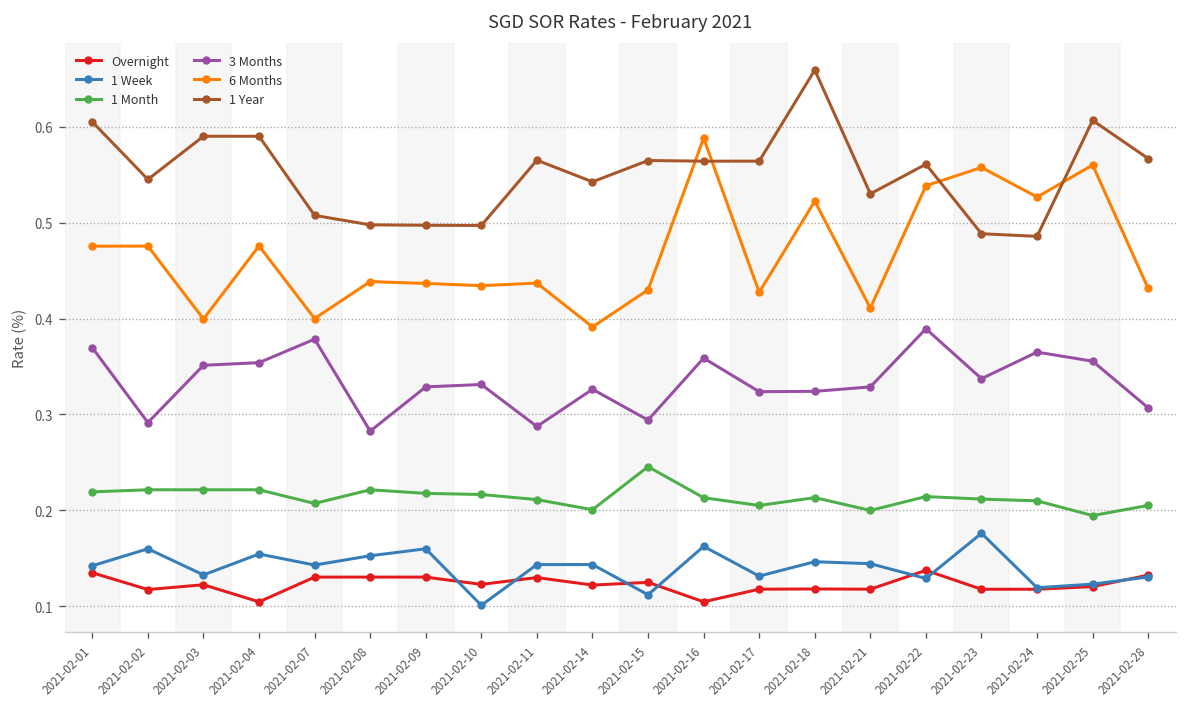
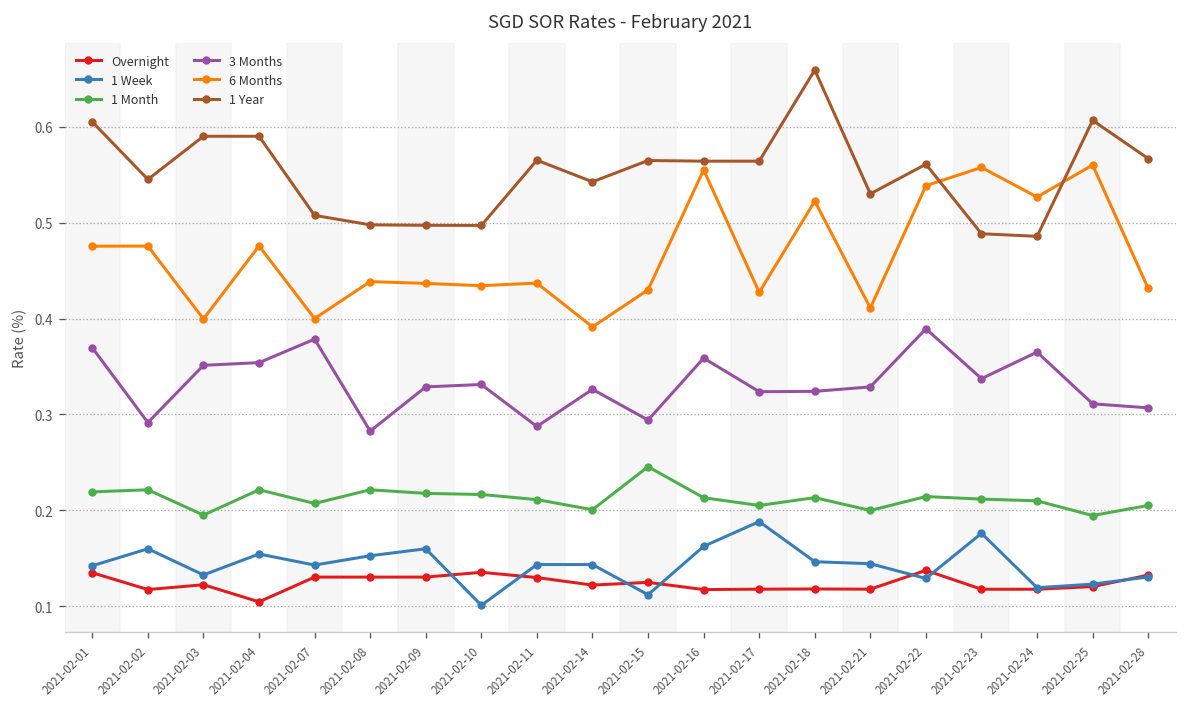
  {
    "Overnight": {
      "2021-02-01": 0.14,
      "2021-02-02": 0.12,
      "2021-02-03": 0.12,
      "2021-02-04": 0.10,
      "2021-02-07": 0.13,
      "2021-02-08": 0.13,
      "2021-02-09": 0.13,
-     "2021-02-10": 0.12,
+     "2021-02-10": 0.14,
      "2021-02-11": 0.13,
      "2021-02-14": 0.12,
      "2021-02-15": 0.13,
-     "2021-02-16": 0.10,
+     "2021-02-16": 0.12,
      "2021-02-17": 0.12,
      "2021-02-18": 0.12,
      "2021-02-21": 0.12,
      "2021-02-22": 0.14,
      "2021-02-23": 0.12
    },
    "1 Week": {
      "2021-02-01": 0.14,
      "2021-02-02": 0.16,
      "2021-02-03": 0.13,
      "2021-02-04": 0.15,
      "2021-02-07": 0.14,
      "2021-02-08": 0.15,
      "2021-02-09": 0.16,
      "2021-02-10": 0.10,
      "2021-02-11": 0.14,
      "2021-02-14": 0.14,
      "2021-02-15": 0.11,
      "2021-02-16": 0.16,
-     "2021-02-17": 0.13,
+     "2021-02-17": 0.19,
      "2021-02-18": 0.15,
      "2021-02-21": 0.14,
      "2021-02-22": 0.13,
      "2021-02-23": 0.18
    },
    "1 Month": {
      "2021-02-01": 0.22,
      "2021-02-02": 0.22,
-     "2021-02-03": 0.22,
+     "2021-02-03": 0.20,
      "2021-02-04": 0.22,
      "2021-02-07": 0.21,
      "2021-02-08": 0.22,
      "2021-02-09": 0.22,
      "2021-02-10": 0.22,
      "2021-02-11": 0.21,
      "2021-02-14": 0.20,
      "2021-02-15": 0.25,
      "2021-02-16": 0.21,
      "2021-02-17": 0.21,
      "2021-02-18": 0.21,
      "2021-02-21": 0.20,
      "2021-02-22": 0.21,
      "2021-02-23": 0.21,
      "2021-02-24": 0.21,
      "2021-02-25": 0.19,
      "2021-02-28": 0.21
    },
    "3 Months": {
      "2021-02-01": 0.37,
      "2021-02-02": 0.29,
      "2021-02-03": 0.35,
      "2021-02-04": 0.35,
      "2021-02-07": 0.38,
      "2021-02-08": 0.28,
      "2021-02-09": 0.33,
      "2021-02-10": 0.33,
      "2021-02-11": 0.29,
      "2021-02-14": 0.33,
      "2021-02-15": 0.29,
      "2021-02-16": 0.36,
      "2021-02-17": 0.32,
      "2021-02-18": 0.32,
      "2021-02-21": 0.33,
      "2021-02-22": 0.39,
      "2021-02-23": 0.34,
      "2021-02-24": 0.37,
-     "2021-02-25": 0.36,
+     "2021-02-25": 0.31,
      "2021-02-28": 0.31
    },
    "6 Months": {
      "2021-02-01": 0.48,
      "2021-02-02": 0.48,
      "2021-02-03": 0.40,
      "2021-02-04": 0.48,
      "2021-02-07": 0.40,
      "2021-02-08": 0.44,
      "2021-02-09": 0.44,
      "2021-02-10": 0.43,
      "2021-02-11": 0.44,
      "2021-02-14": 0.39,
      "2021-02-15": 0.43,
-     "2021-02-16": 0.59,
+     "2021-02-16": 0.56,
      "2021-02-17": 0.43,
      "2021-02-18": 0.52,
      "2021-02-21": 0.41,
      "2021-02-22": 0.54,
      "2021-02-23": 0.56,
      "2021-02-24": 0.53,
      "2021-02-25": 0.56,
      "2021-02-28": 0.43
    },
    "1 Year": {
      "2021-02-01": 0.61,
      "2021-02-02": 0.55,
      "2021-02-03": 0.59,
      "2021-02-04": 0.59,
      "2021-02-07": 0.51,
      "2021-02-08": 0.50,
      "2021-02-09": 0.50,
      "2021-02-10": 0.50,
      "2021-02-11": 0.57,
      "2021-02-14": 0.54,
      "2021-02-15": 0.56,
      "2021-02-16": 0.56,
      "2021-02-17": 0.56,
      "2021-02-18": 0.66,
      "2021-02-21": 0.53,
      "2021-02-22": 0.56,
      "2021-02-23": 0.49,
      "2021-02-24": 0.49,
      "2021-02-25": 0.61,
      "2021-02-28": 0.57
    }
  }
